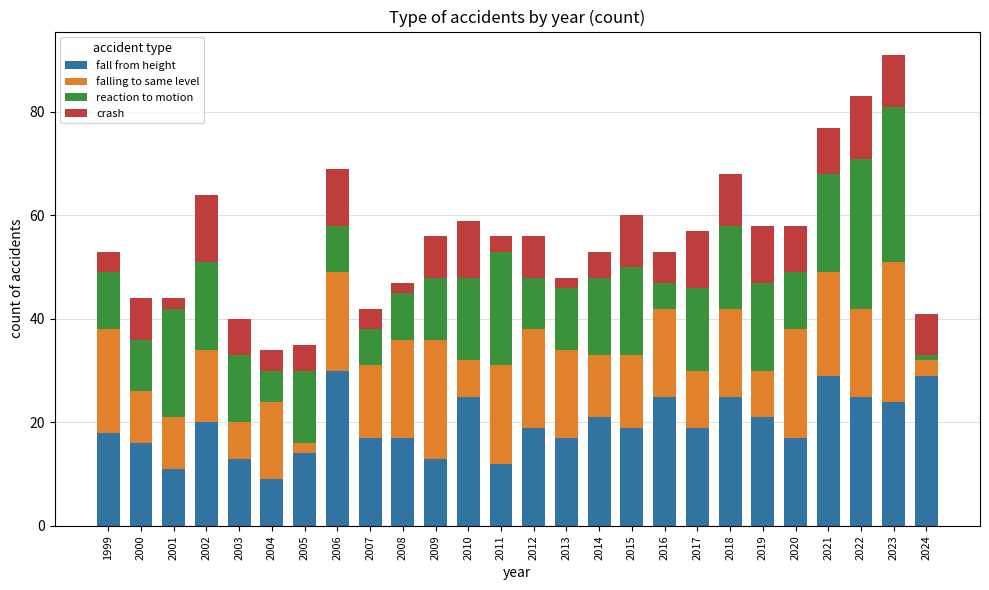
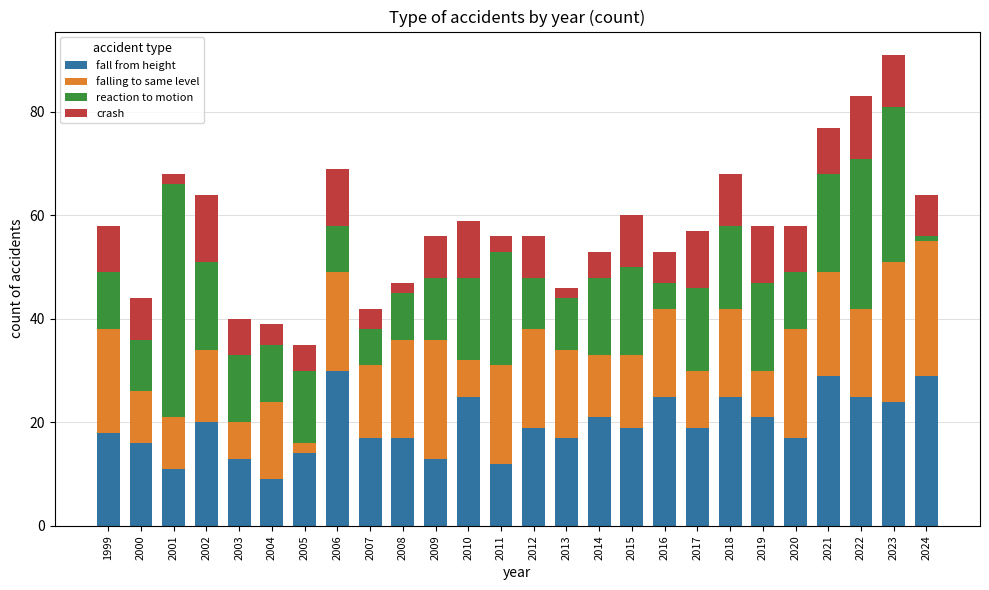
  {
    "fall from height": {
      "1999": 18,
      "2000": 16,
      "2001": 11,
      "2002": 20,
      "2003": 13,
      "2004": 9,
      "2005": 14,
      "2006": 30,
      "2007": 17,
      "2008": 17,
      "2009": 13,
      "2010": 25,
      "2011": 12,
      "2012": 19,
      "2013": 17,
      "2014": 21,
      "2015": 19,
      "2016": 25,
      "2017": 19,
      "2018": 25,
      "2019": 21,
      "2020": 17,
      "2021": 29,
      "2022": 25,
      "2023": 24,
      "2024": 29
    },
    "falling to same level": {
      "1999": 20,
      "2000": 10,
      "2001": 10,
      "2002": 14,
      "2003": 7,
      "2004": 15,
      "2005": 2,
      "2006": 19,
      "2007": 14,
      "2008": 19,
      "2009": 23,
      "2010": 7,
      "2011": 19,
      "2012": 19,
      "2013": 17,
      "2014": 12,
      "2015": 14,
      "2016": 17,
      "2017": 11,
      "2018": 17,
      "2019": 9,
      "2020": 21,
      "2021": 20,
      "2022": 17,
      "2023": 27,
-     "2024": 3
+     "2024": 26
    },
    "reaction to motion": {
      "1999": 11,
      "2000": 10,
-     "2001": 21,
+     "2001": 45,
      "2002": 17,
      "2003": 13,
-     "2004": 6,
+     "2004": 11,
      "2005": 14,
      "2006": 9,
      "2007": 7,
      "2008": 9,
      "2009": 12,
      "2010": 16,
      "2011": 22,
      "2012": 10,
-     "2013": 12,
+     "2013": 10,
      "2014": 15,
      "2015": 17,
      "2016": 5,
      "2017": 16,
      "2018": 16,
      "2019": 17,
      "2020": 11,
      "2021": 19,
      "2022": 29,
      "2023": 30,
      "2024": 1
    },
    "crash": {
-     "1999": 4,
+     "1999": 9,
      "2000": 8,
      "2001": 2,
      "2002": 13,
      "2003": 7,
      "2004": 4,
      "2005": 5,
      "2006": 11,
      "2007": 4,
      "2008": 2,
      "2009": 8,
      "2010": 11,
      "2011": 3,
      "2012": 8,
      "2013": 2,
      "2014": 5,
      "2015": 10,
      "2016": 6,
      "2017": 11,
      "2018": 10,
      "2019": 11,
      "2020": 9,
      "2021": 9,
      "2022": 12,
      "2023": 10,
      "2024": 8
    }
  }
